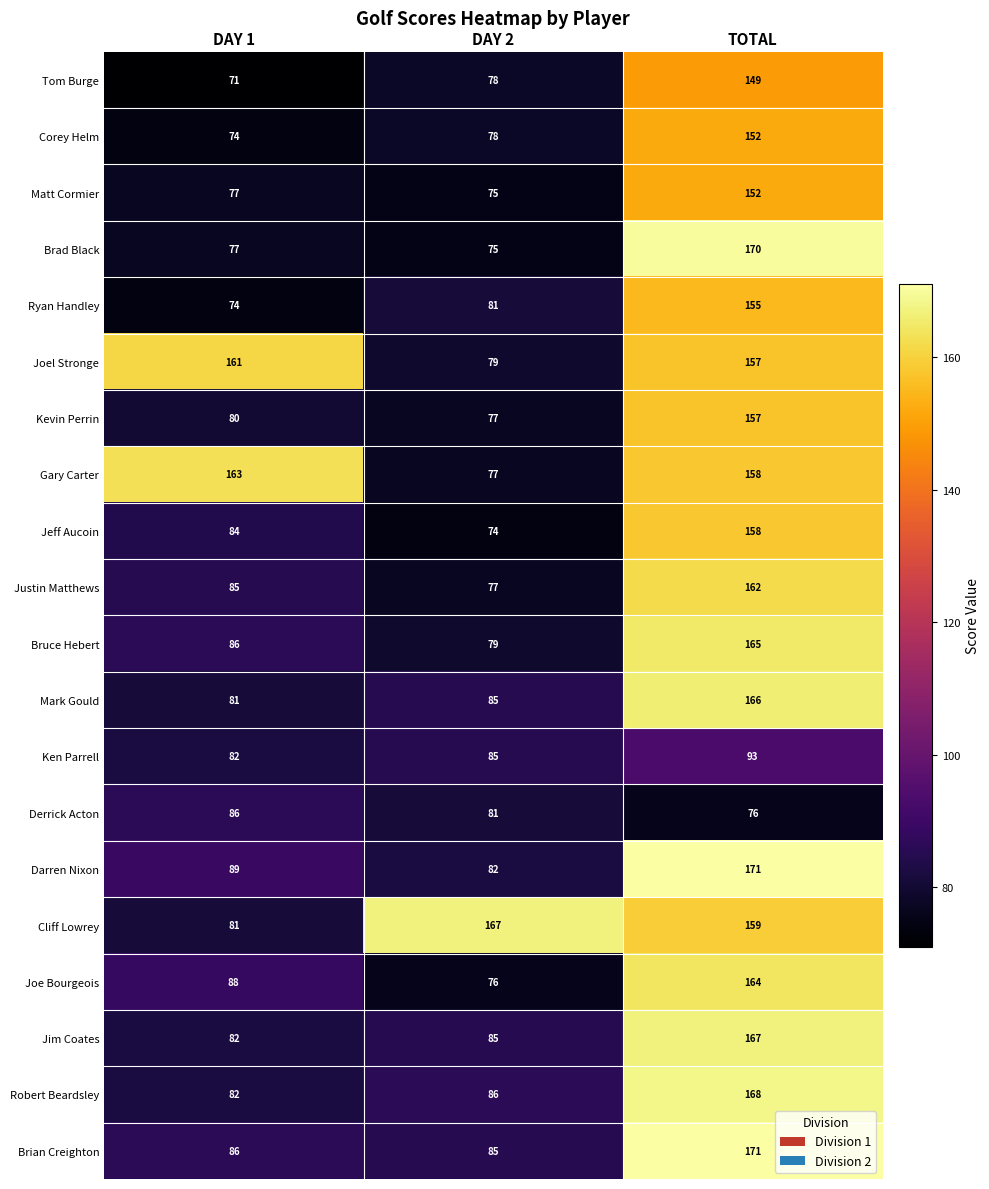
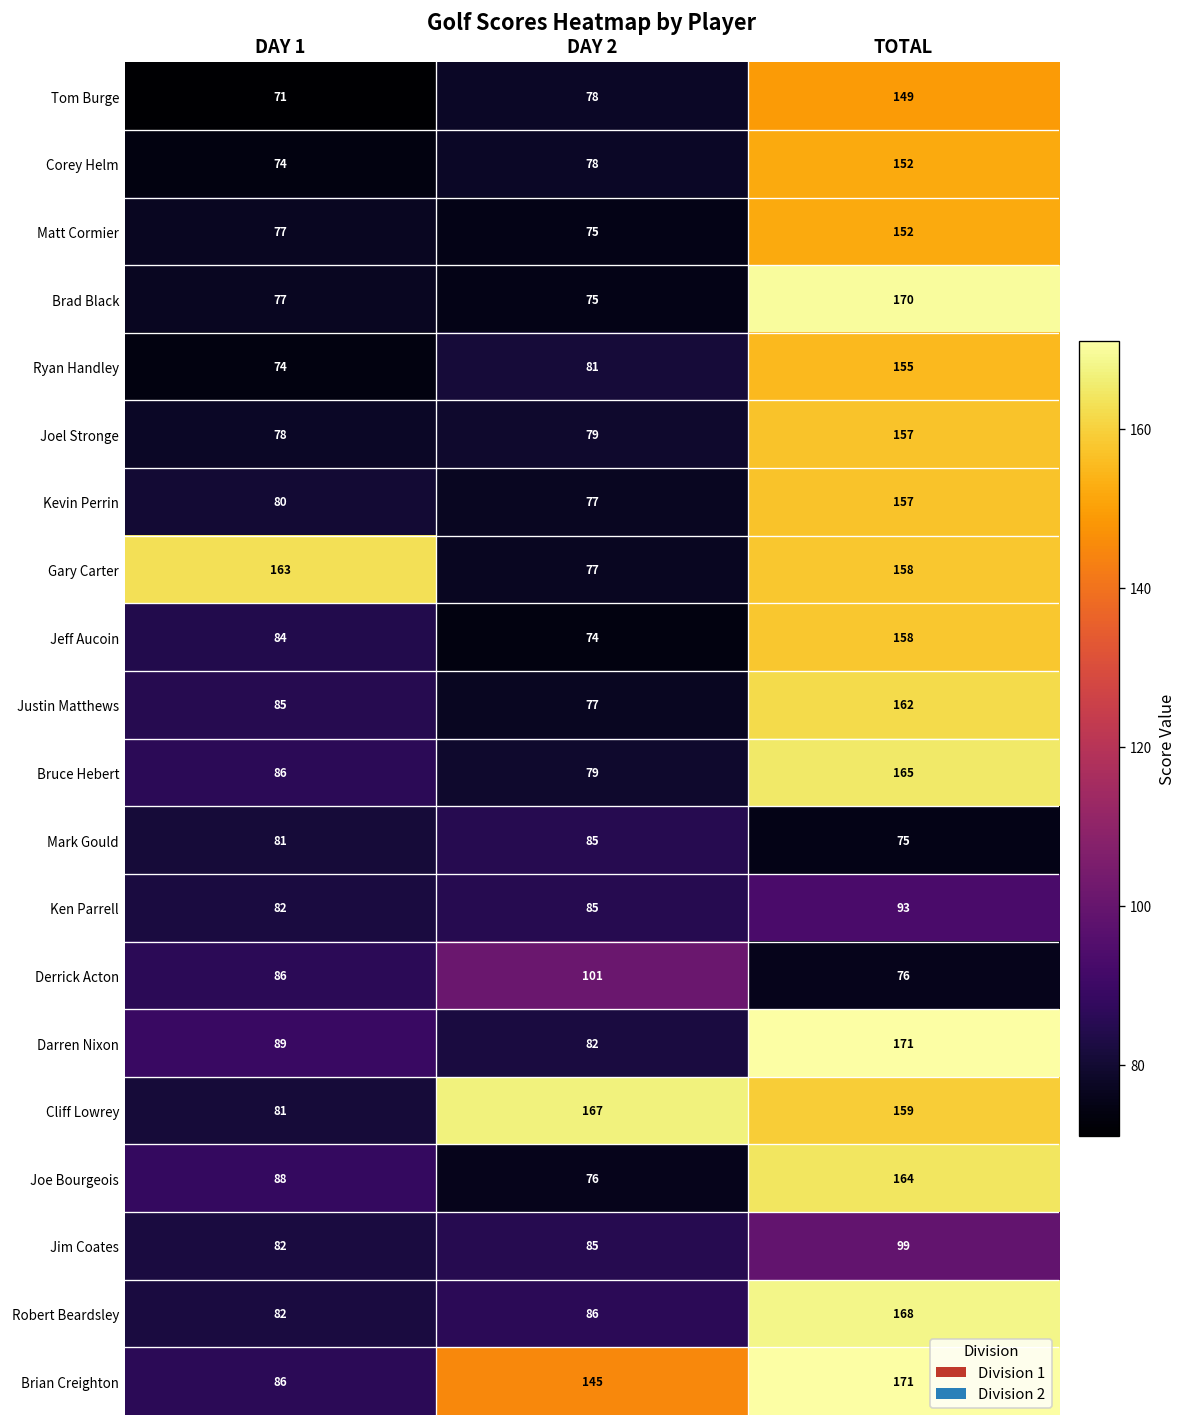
  {
    "Tom Burge": {
      "DAY 1": 71,
      "DAY 2": 78,
      "TOTAL": 149
    },
    "Corey Helm": {
      "DAY 1": 74,
      "DAY 2": 78,
      "TOTAL": 152
    },
    "Matt Cormier": {
      "DAY 1": 77,
      "DAY 2": 75,
      "TOTAL": 152
    },
    "Brad Black": {
      "DAY 1": 77,
      "DAY 2": 75,
      "TOTAL": 170
    },
    "Ryan Handley": {
      "DAY 1": 74,
      "DAY 2": 81,
      "TOTAL": 155
    },
    "Joel Stronge": {
-     "DAY 1": 161,
+     "DAY 1": 78,
      "DAY 2": 79,
      "TOTAL": 157
    },
    "Kevin Perrin": {
      "DAY 1": 80,
      "DAY 2": 77,
      "TOTAL": 157
    },
    "Gary Carter": {
      "DAY 1": 163,
      "DAY 2": 77,
      "TOTAL": 158
    },
    "Jeff Aucoin": {
      "DAY 1": 84,
      "DAY 2": 74,
      "TOTAL": 158
    },
    "Justin Matthews": {
      "DAY 1": 85,
      "DAY 2": 77,
      "TOTAL": 162
    },
    "Bruce Hebert": {
      "DAY 1": 86,
      "DAY 2": 79,
      "TOTAL": 165
    },
    "Mark Gould": {
      "DAY 1": 81,
      "DAY 2": 85,
-     "TOTAL": 166
+     "TOTAL": 75
    },
    "Ken Parrell": {
      "DAY 1": 82,
      "DAY 2": 85,
      "TOTAL": 93
    },
    "Derrick Acton": {
      "DAY 1": 86,
-     "DAY 2": 81,
+     "DAY 2": 101,
      "TOTAL": 76
    },
    "Darren Nixon": {
      "DAY 1": 89,
      "DAY 2": 82,
      "TOTAL": 171
    },
    "Cliff Lowrey": {
      "DAY 1": 81,
      "DAY 2": 167,
      "TOTAL": 159
    },
    "Joe Bourgeois": {
      "DAY 1": 88,
      "DAY 2": 76,
      "TOTAL": 164
    },
    "Jim Coates": {
      "DAY 1": 82,
      "DAY 2": 85,
-     "TOTAL": 167
+     "TOTAL": 99
    },
    "Robert Beardsley": {
      "DAY 1": 82,
      "DAY 2": 86,
      "TOTAL": 168
    },
    "Brian Creighton": {
      "DAY 1": 86,
-     "DAY 2": 85,
+     "DAY 2": 145,
      "TOTAL": 171
    }
  }
